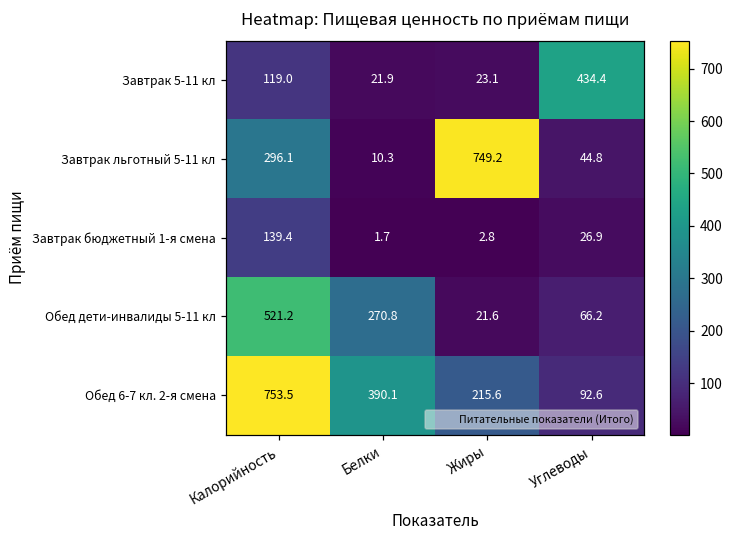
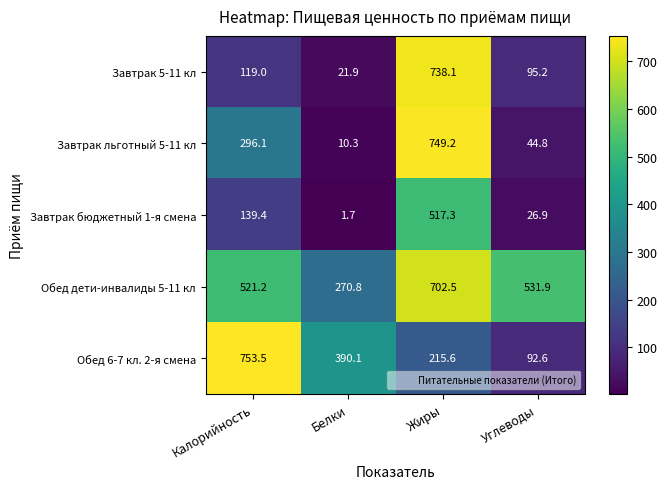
  {
    "Завтрак 5-11 кл": {
      "Калорийность": 119.0,
      "Белки": 21.9,
-     "Жиры": 23.1,
-     "Углеводы": 434.4
+     "Жиры": 738.1,
+     "Углеводы": 95.2
    },
    "Завтрак льготный 5-11 кл": {
      "Калорийность": 296.1,
      "Белки": 10.3,
      "Жиры": 749.2,
      "Углеводы": 44.8
    },
    "Завтрак бюджетный 1-я смена": {
      "Калорийность": 139.4,
      "Белки": 1.7,
-     "Жиры": 2.8,
+     "Жиры": 517.3,
      "Углеводы": 26.9
    },
    "Обед дети-инвалиды 5-11 кл": {
      "Калорийность": 521.2,
      "Белки": 270.8,
-     "Жиры": 21.6,
-     "Углеводы": 66.2
+     "Жиры": 702.5,
+     "Углеводы": 531.9
    },
    "Обед 6-7 кл. 2-я смена": {
      "Калорийность": 753.5,
      "Белки": 390.1,
      "Жиры": 215.6,
      "Углеводы": 92.6
    }
  }
